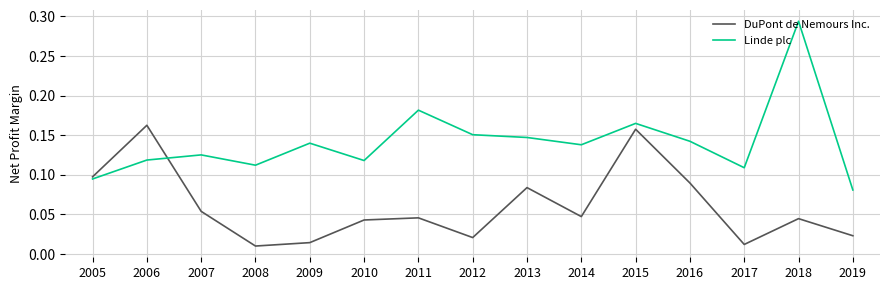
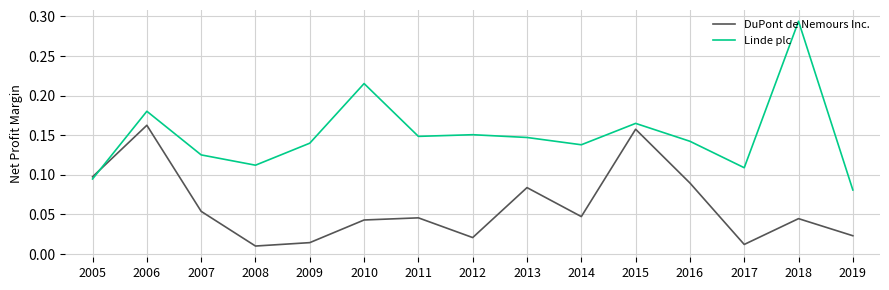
  {
    "DuPont de Nemours Inc.": {
      "2006": 0.16,
      "2007": 0.05,
      "2008": 0.01,
      "2009": 0.01,
      "2010": 0.04,
      "2011": 0.05,
      "2012": 0.02,
      "2013": 0.08,
      "2014": 0.05,
      "2015": 0.16,
      "2016": 0.09,
      "2017": 0.01,
      "2018": 0.04,
      "2019": 0.02
    },
    "Linde plc": {
-     "2006": 0.12,
+     "2006": 0.18,
      "2007": 0.13,
      "2008": 0.11,
      "2009": 0.14,
-     "2010": 0.12,
-     "2011": 0.18,
+     "2010": 0.22,
+     "2011": 0.15,
      "2012": 0.15,
      "2013": 0.15,
      "2014": 0.14,
      "2015": 0.17,
      "2016": 0.14,
      "2017": 0.11,
      "2018": 0.29,
      "2019": 0.08
    }
  }
